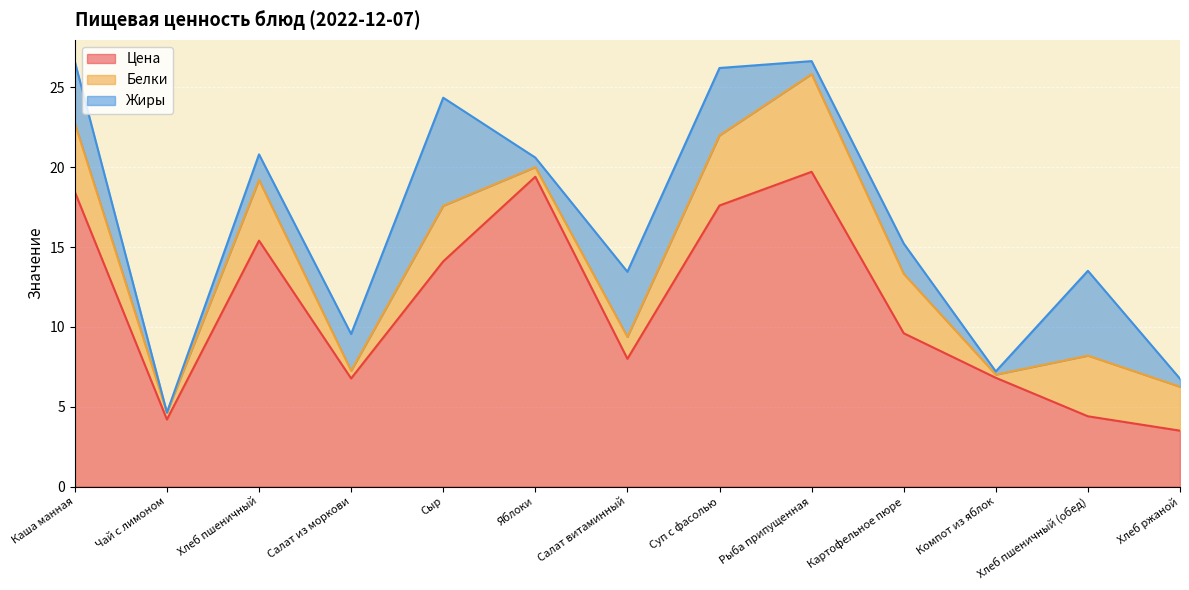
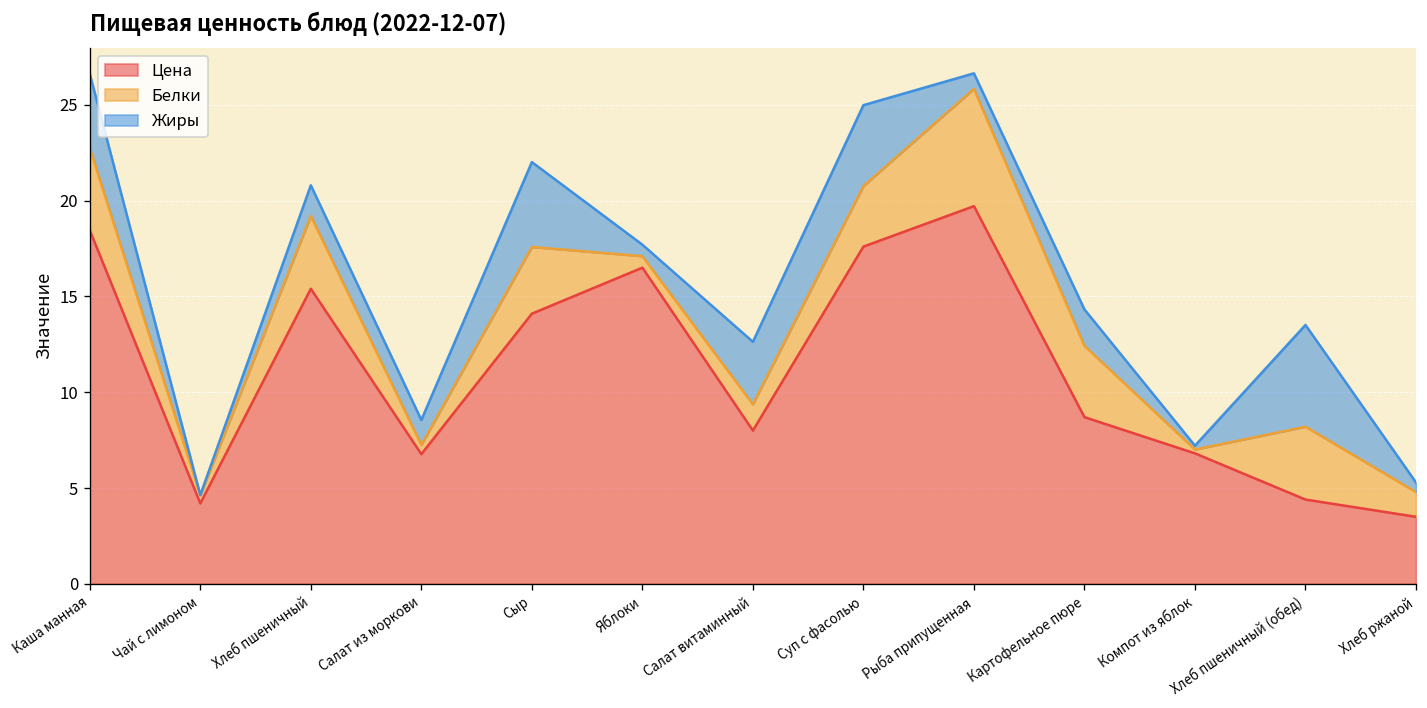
  {
    "Цена": {
      "Каша манная": 18.5,
      "Чай с лимоном": 4.2,
      "Хлеб пшеничный": 15.4,
      "Салат из моркови": 6.8,
      "Сыр": 14.1,
-     "Яблоки": 19.4,
+     "Яблоки": 16.5,
      "Салат витаминный": 8.0,
      "Суп с фасолью": 17.6,
      "Рыба припущенная": 19.7,
-     "Картофельное пюре": 9.6,
+     "Картофельное пюре": 8.7,
      "Компот из яблок": 6.8,
      "Хлеб пшеничный (обед)": 4.4,
      "Хлеб ржаной": 3.5
    },
    "Белки": {
      "Каша манная": 4.3,
      "Хлеб пшеничный": 3.8,
      "Салат из моркови": 0.5,
      "Сыр": 3.5,
      "Яблоки": 0.6,
      "Салат витаминный": 1.4,
-     "Суп с фасолью": 4.4,
+     "Суп с фасолью": 3.2,
      "Рыба припущенная": 6.1,
      "Картофельное пюре": 3.7,
      "Компот из яблок": 0.2,
      "Хлеб пшеничный (обед)": 3.8,
-     "Хлеб ржаной": 2.8
+     "Хлеб ржаной": 1.3
    },
    "Жиры": {
      "Каша манная": 3.9,
      "Хлеб пшеничный": 1.6,
-     "Салат из моркови": 2.3,
-     "Сыр": 6.8,
+     "Салат из моркови": 1.3,
+     "Сыр": 4.4,
      "Яблоки": 0.6,
-     "Салат витаминный": 4.1,
+     "Салат витаминный": 3.3,
      "Суп с фасолью": 4.2,
      "Рыба припущенная": 0.8,
      "Картофельное пюре": 1.9,
      "Компот из яблок": 0.2,
      "Хлеб пшеничный (обед)": 5.3,
      "Хлеб ржаной": 0.5
    }
  }
